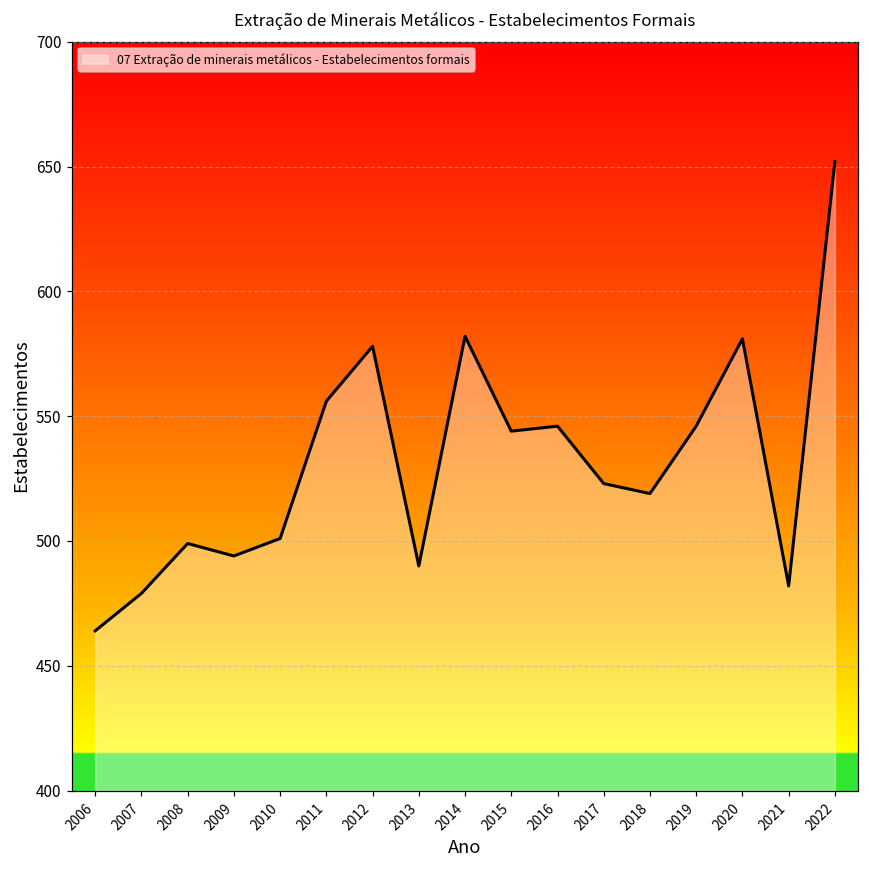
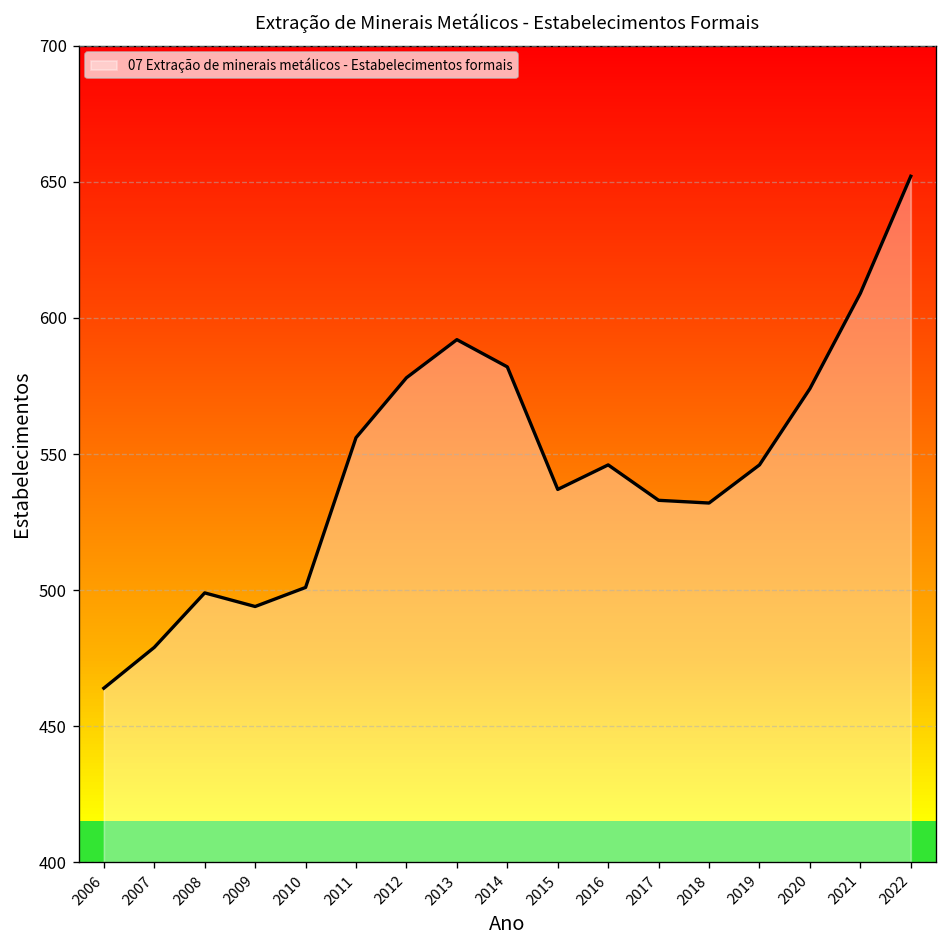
  {
    "2006": 464,
    "2007": 479,
    "2008": 499,
    "2009": 494,
    "2010": 501,
    "2011": 556,
    "2012": 578,
-   "2013": 490,
+   "2013": 592,
    "2014": 582,
-   "2015": 544,
+   "2015": 537,
    "2016": 546,
-   "2017": 523,
-   "2018": 519,
+   "2017": 533,
+   "2018": 532,
    "2019": 546,
-   "2020": 581,
-   "2021": 482,
+   "2020": 574,
+   "2021": 609,
    "2022": 652
  }
